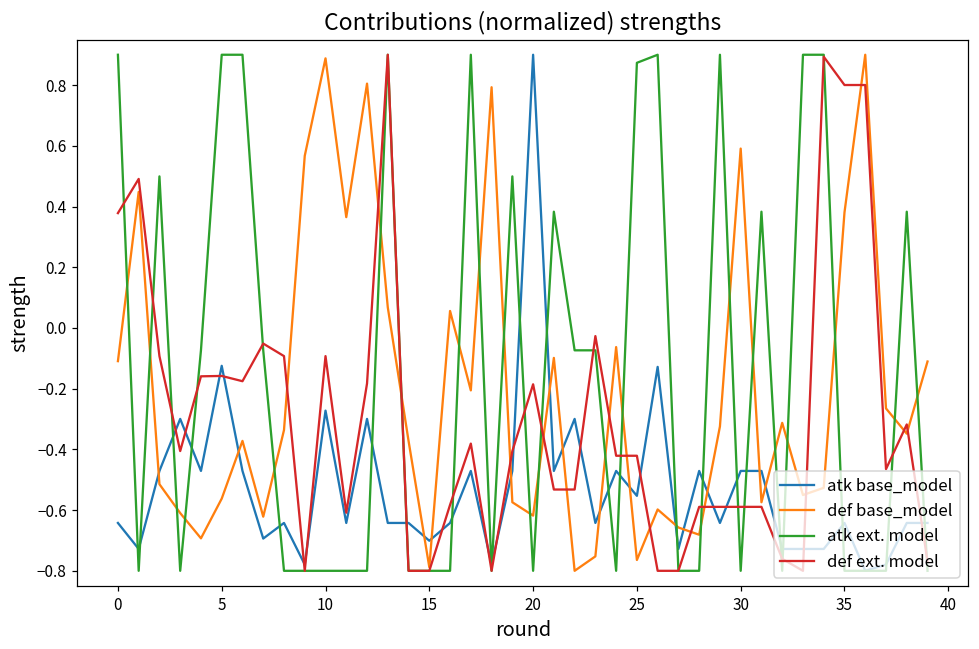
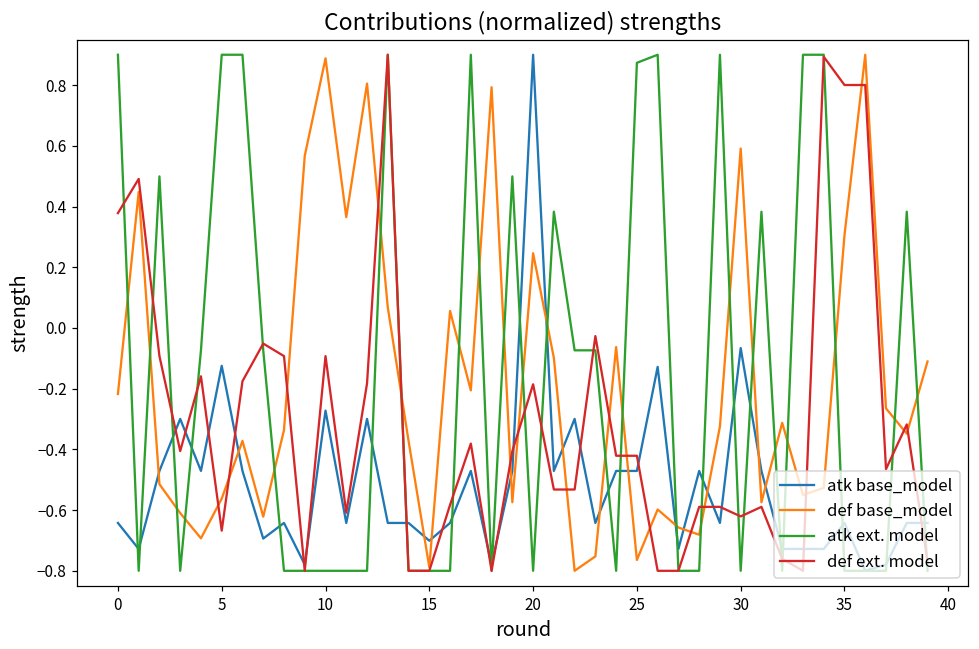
  {
    "atk base_model": {
      "0": -0.64,
      "5": -0.12,
      "10": -0.27,
      "15": -0.70,
      "20": 0.90,
-     "25": -0.55,
-     "30": -0.47
+     "25": -0.47,
+     "30": -0.07
    },
    "def base_model": {
-     "0": -0.11,
+     "0": -0.22,
      "5": -0.56,
      "10": 0.89,
      "15": -0.79,
-     "20": -0.62,
+     "20": 0.25,
      "25": -0.76,
      "30": 0.59,
-     "35": 0.38
+     "35": 0.31
    },
    "atk ext. model": {
      "0": 0.90,
      "5": 0.90,
      "10": -0.80,
      "20": -0.80,
      "25": 0.87,
      "30": -0.80
    },
    "def ext. model": {
      "0": 0.38,
-     "5": -0.16,
+     "5": -0.67,
      "10": -0.09,
      "20": -0.19,
      "25": -0.42,
-     "30": -0.59,
+     "30": -0.62,
      "35": 0.80
    }
  }
